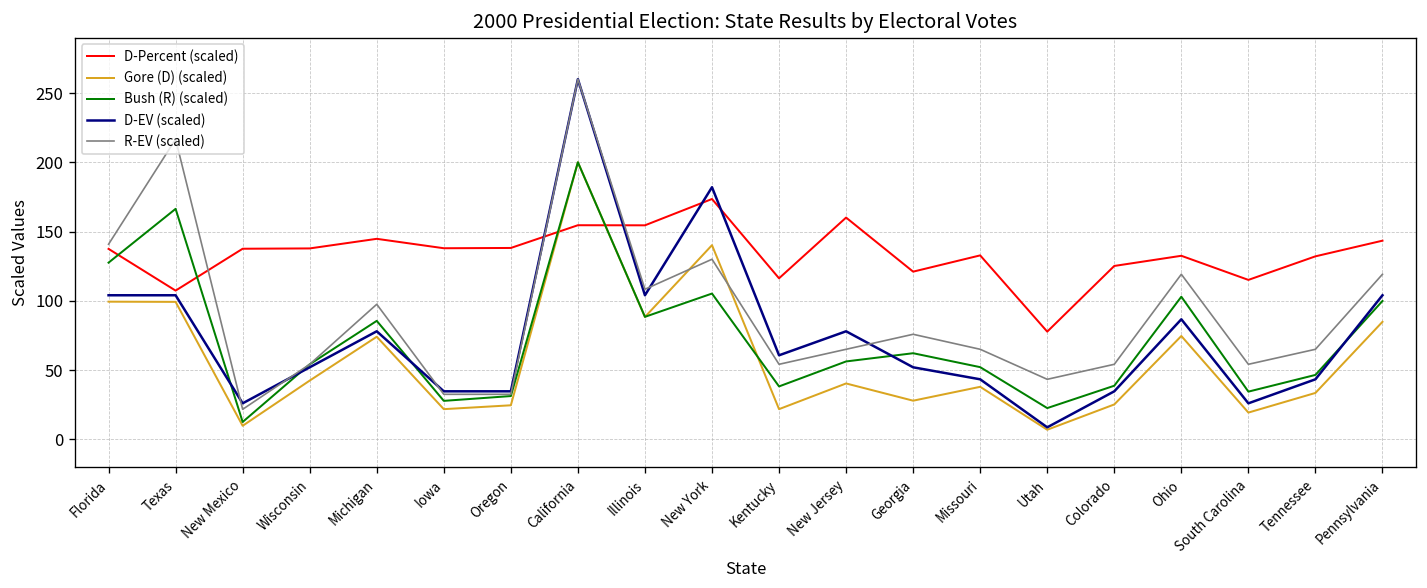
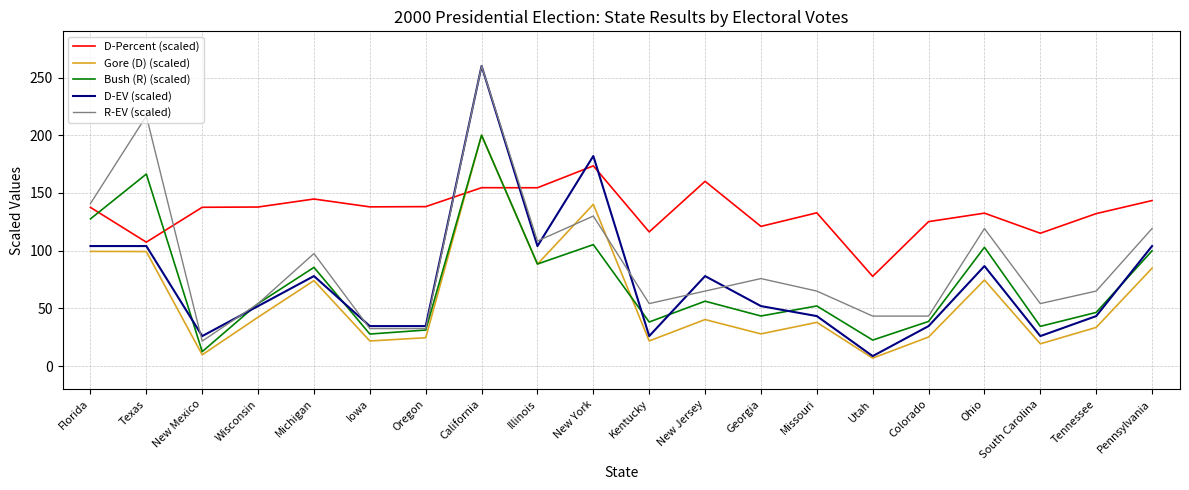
  {
    "D-Percent (scaled)": {
      "Florida": 137,
      "Texas": 107,
      "New Mexico": 138,
      "Wisconsin": 138,
      "Michigan": 145,
      "Iowa": 138,
      "Oregon": 138,
      "California": 155,
      "Illinois": 154,
      "New York": 173,
      "Kentucky": 116,
      "New Jersey": 160,
      "Georgia": 121,
      "Missouri": 133,
      "Utah": 78,
      "Colorado": 125,
      "Ohio": 133,
      "South Carolina": 115,
      "Tennessee": 132,
      "Pennsylvania": 143
    },
    "Gore (D) (scaled)": {
      "Florida": 99,
      "Texas": 99,
      "New Mexico": 10,
      "Wisconsin": 42,
      "Michigan": 74,
      "Iowa": 22,
      "Oregon": 25,
      "New York": 140,
      "Kentucky": 22,
      "New Jersey": 40,
      "Georgia": 28,
      "Missouri": 38,
      "Colorado": 25,
      "Ohio": 75,
      "South Carolina": 19,
      "Tennessee": 33,
      "Pennsylvania": 85
    },
    "Bush (R) (scaled)": {
      "Florida": 128,
      "Texas": 166,
      "New Mexico": 13,
      "Michigan": 86,
      "Iowa": 28,
      "New York": 105,
      "Kentucky": 38,
      "New Jersey": 56,
-     "Georgia": 62,
+     "Georgia": 43,
      "Missouri": 52,
      "Utah": 23,
      "Colorado": 39,
      "Ohio": 103,
      "South Carolina": 34,
      "Tennessee": 47,
      "Pennsylvania": 100
    },
    "D-EV (scaled)": {
      "Florida": 104,
      "Texas": 104,
      "New Mexico": 26,
      "Michigan": 78,
      "Illinois": 104,
      "New York": 182,
-     "Kentucky": 61,
+     "Kentucky": 26,
      "New Jersey": 78,
      "Georgia": 52,
      "Missouri": 43,
      "Colorado": 35,
      "Ohio": 87,
      "South Carolina": 26,
      "Tennessee": 43,
      "Pennsylvania": 104
    },
    "R-EV (scaled)": {
      "Florida": 141,
      "New Mexico": 22,
      "Michigan": 98,
      "Illinois": 108,
      "New York": 130,
      "Kentucky": 54,
      "New Jersey": 65,
      "Georgia": 76,
      "Missouri": 65,
      "Utah": 43,
-     "Colorado": 54,
+     "Colorado": 43,
      "Ohio": 119,
      "South Carolina": 54,
      "Tennessee": 65,
      "Pennsylvania": 119
    }
  }
